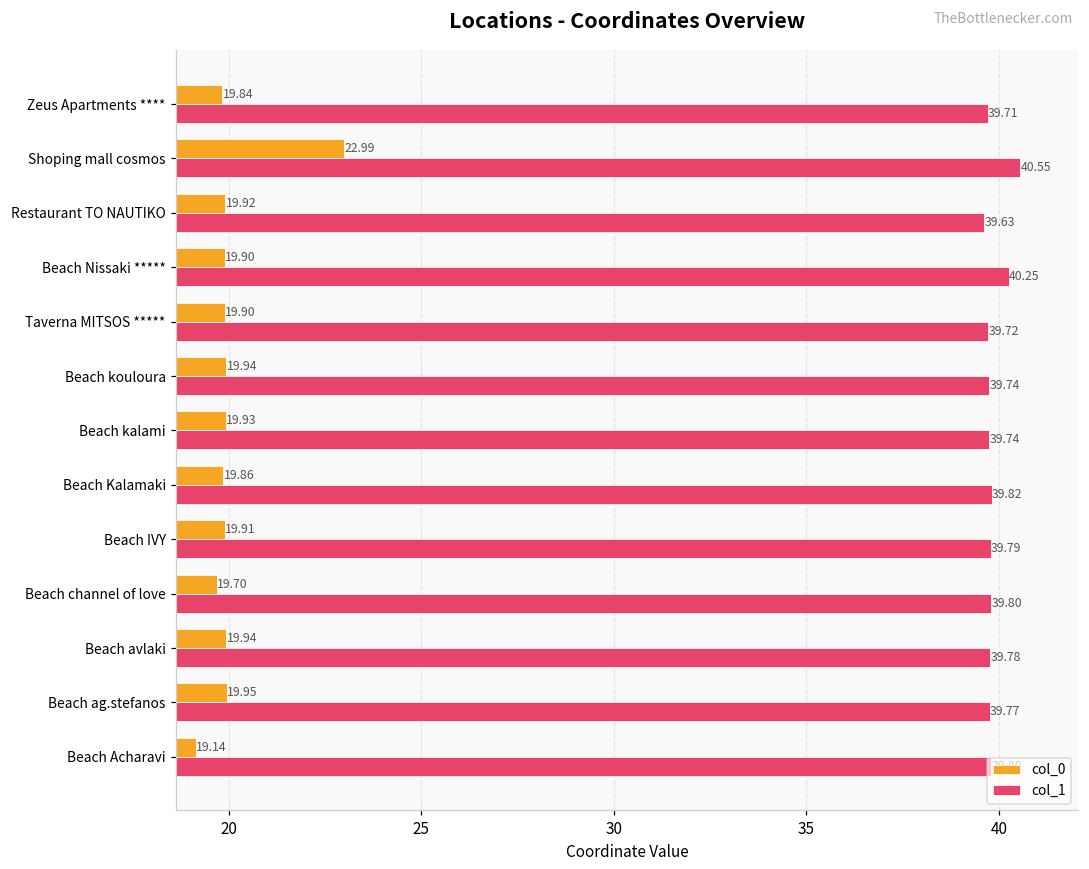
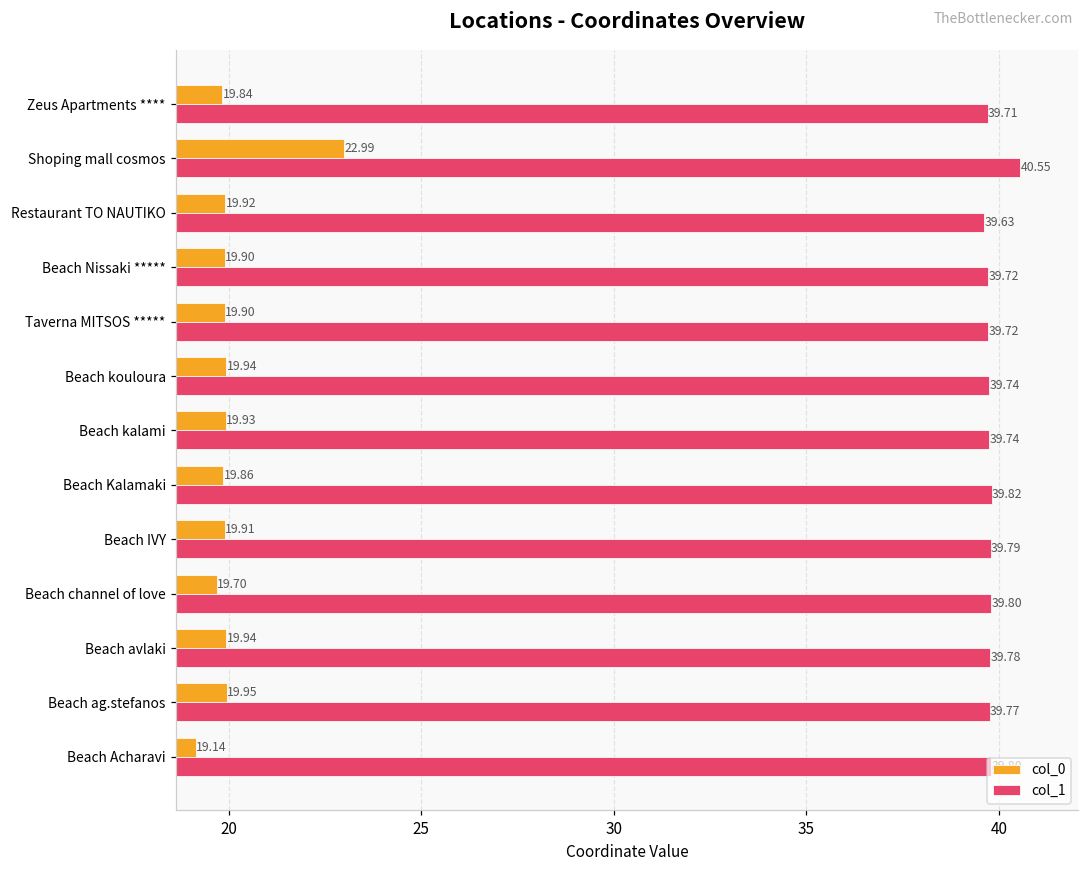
  {
    "col_0": {
      "Zeus Apartments ****": 19.84,
      "Shoping mall cosmos": 22.99,
      "Restaurant TO NAUTIKO": 19.92,
      "Beach Nissaki *****": 19.90,
      "Taverna MITSOS *****": 19.90,
      "Beach kouloura": 19.94,
      "Beach kalami": 19.93,
      "Beach Kalamaki": 19.86,
      "Beach IVY": 19.91,
      "Beach channel of love": 19.70,
      "Beach avlaki": 19.94,
      "Beach ag.stefanos": 19.95,
      "Beach Acharavi": 19.14
    },
    "col_1": {
      "Zeus Apartments ****": 39.71,
      "Shoping mall cosmos": 40.55,
      "Restaurant TO NAUTIKO": 39.63,
-     "Beach Nissaki *****": 40.25,
+     "Beach Nissaki *****": 39.72,
      "Taverna MITSOS *****": 39.72,
      "Beach kouloura": 39.74,
      "Beach kalami": 39.74,
      "Beach Kalamaki": 39.82,
      "Beach IVY": 39.79,
      "Beach channel of love": 39.80,
      "Beach avlaki": 39.78,
      "Beach ag.stefanos": 39.77
    }
  }
